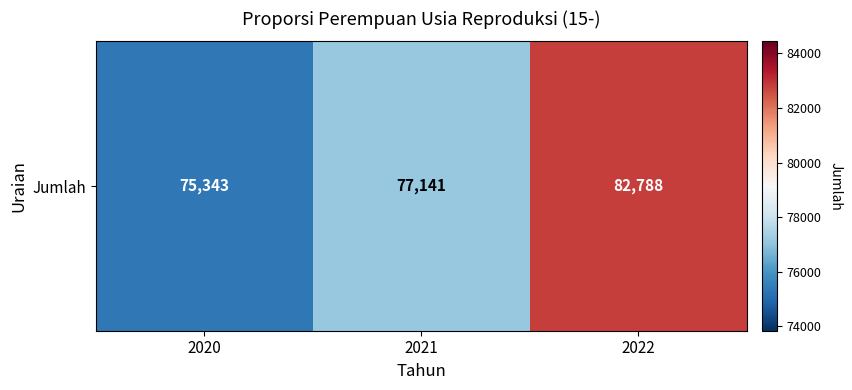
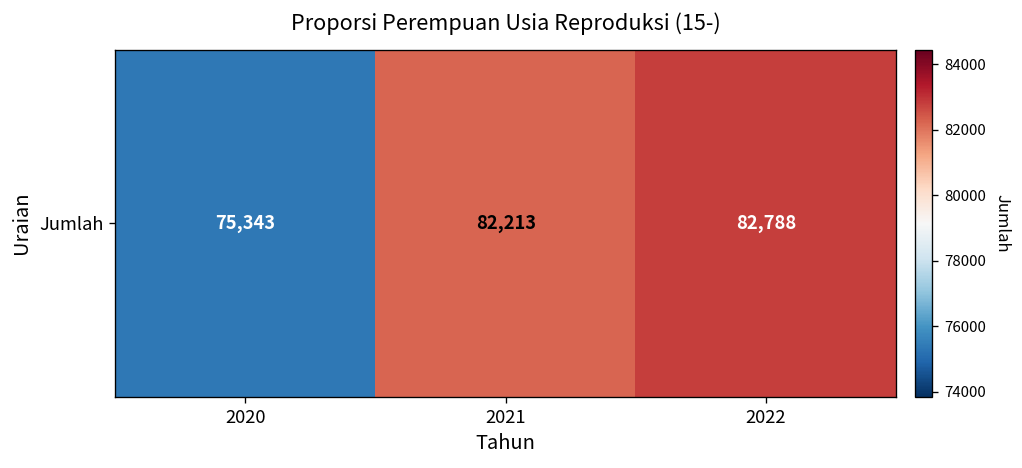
  {
    "Jumlah": {
      "2020": "75,343",
-     "2021": "77,141",
+     "2021": "82,213",
      "2022": "82,788"
    }
  }
